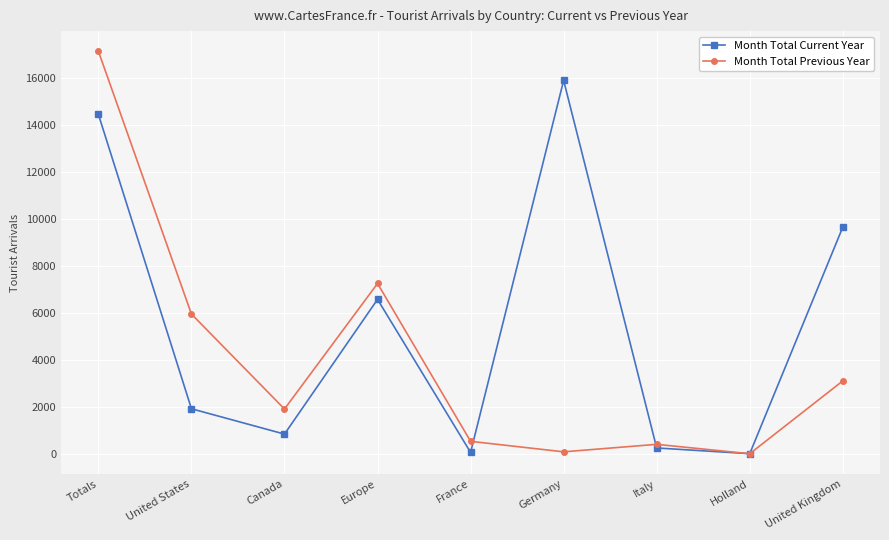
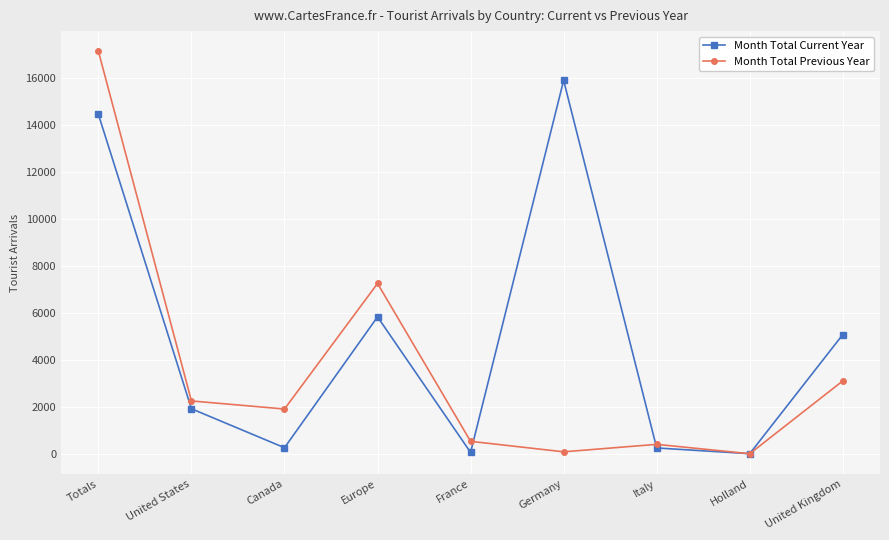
  {
    "Month Total Current Year": {
      "Totals": 14400,
      "United States": 1900,
-     "Canada": 800,
-     "Europe": 6600,
+     "Canada": 300,
+     "Europe": 5800,
      "France": 100,
      "Germany": 15900,
      "Italy": 300,
-     "United Kingdom": 9600
+     "United Kingdom": 5100
    },
    "Month Total Previous Year": {
      "Totals": 17100,
-     "United States": 5900,
+     "United States": 2300,
      "Canada": 1900,
      "Europe": 7200,
      "France": 500,
      "Germany": 100,
      "Italy": 400,
      "United Kingdom": 3100
    }
  }
